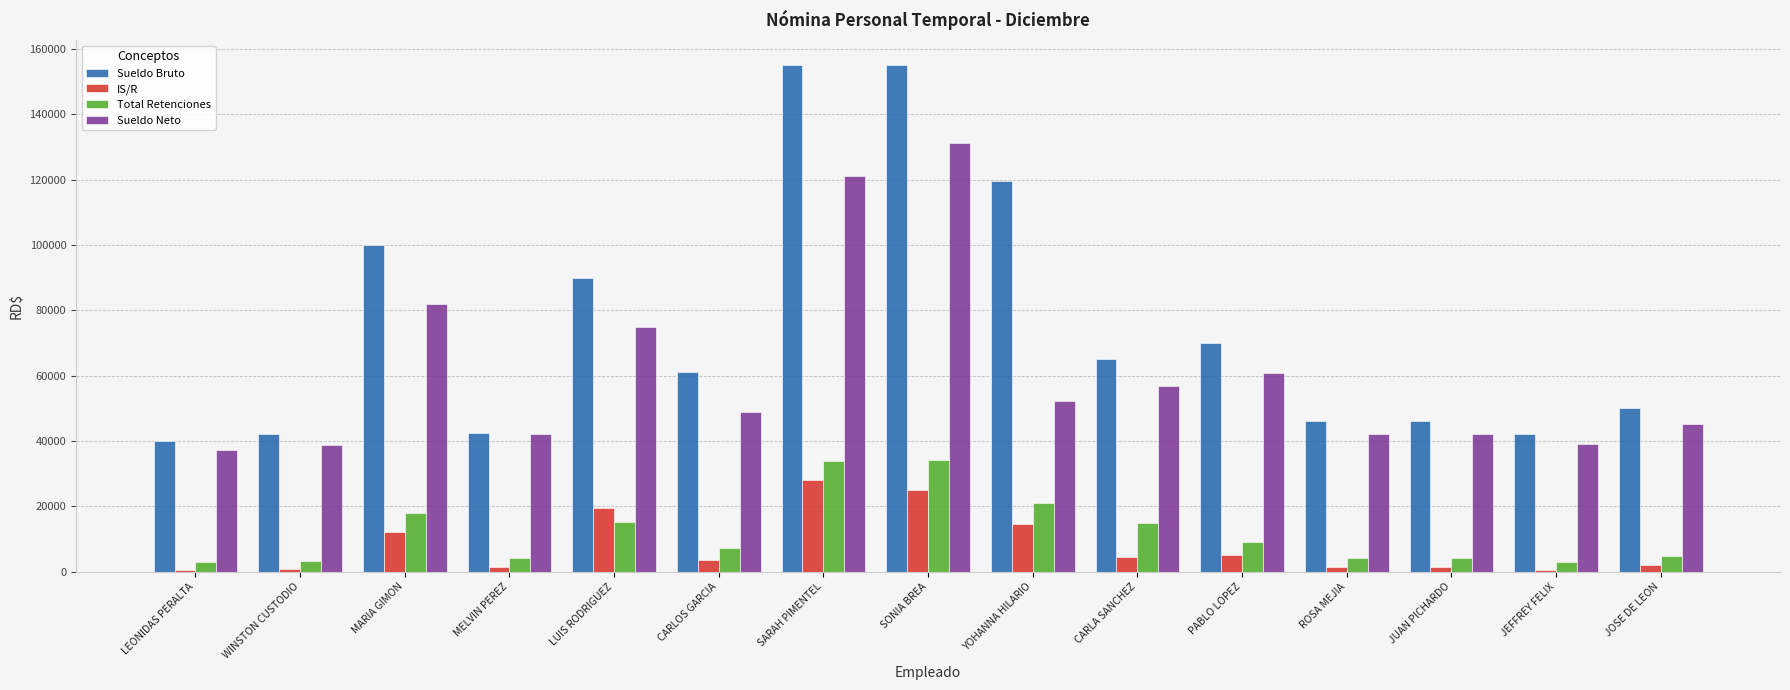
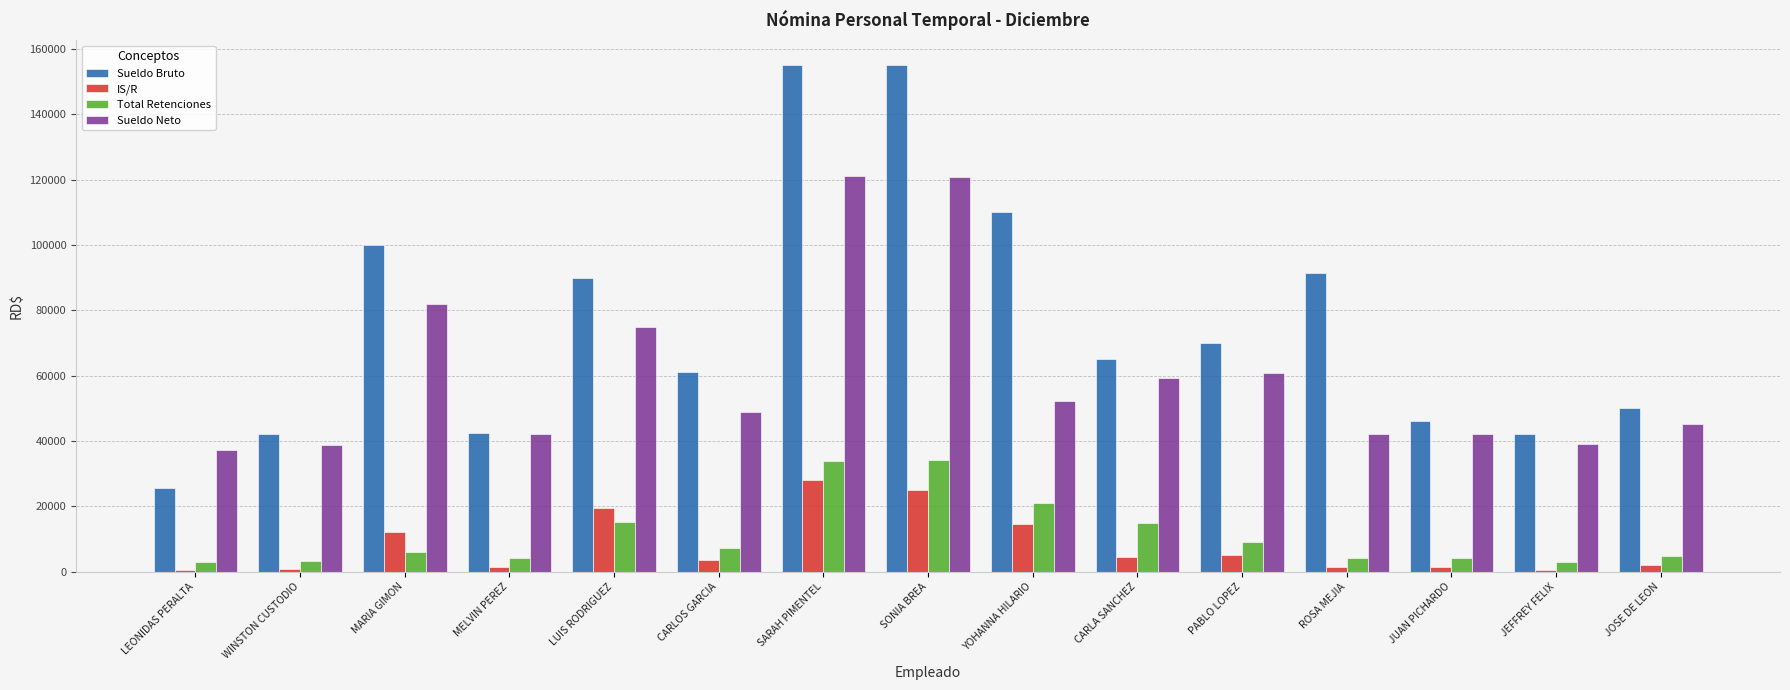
  {
    "Sueldo Bruto": {
-     "LEONIDAS PERALTA": 40000,
+     "LEONIDAS PERALTA": 26000,
      "WINSTON CUSTODIO": 42000,
      "MARIA GIMON": 100000,
      "MELVIN PEREZ": 42000,
      "LUIS RODRIGUEZ": 90000,
      "CARLOS GARCIA": 61000,
      "SARAH PIMENTEL": 155000,
      "SONIA BREA": 155000,
-     "YOHANNA HILARIO": 120000,
+     "YOHANNA HILARIO": 110000,
      "CARLA SANCHEZ": 65000,
      "PABLO LOPEZ": 70000,
-     "ROSA MEJIA": 46000,
+     "ROSA MEJIA": 91000,
      "JUAN PICHARDO": 46000,
      "JEFFREY FELIX": 42000,
      "JOSE DE LEON": 50000
    },
    "IS/R": {
      "MARIA GIMON": 12000,
      "MELVIN PEREZ": 1000,
      "LUIS RODRIGUEZ": 19000,
      "CARLOS GARCIA": 4000,
      "SARAH PIMENTEL": 28000,
      "SONIA BREA": 25000,
      "YOHANNA HILARIO": 14000,
      "CARLA SANCHEZ": 4000,
      "PABLO LOPEZ": 5000,
      "ROSA MEJIA": 1000,
      "JUAN PICHARDO": 1000,
      "JOSE DE LEON": 2000
    },
    "Total Retenciones": {
      "LEONIDAS PERALTA": 3000,
      "WINSTON CUSTODIO": 3000,
-     "MARIA GIMON": 18000,
+     "MARIA GIMON": 6000,
      "MELVIN PEREZ": 4000,
      "LUIS RODRIGUEZ": 15000,
      "CARLOS GARCIA": 7000,
      "SARAH PIMENTEL": 34000,
      "SONIA BREA": 34000,
      "YOHANNA HILARIO": 21000,
      "CARLA SANCHEZ": 15000,
      "PABLO LOPEZ": 9000,
      "ROSA MEJIA": 4000,
      "JUAN PICHARDO": 4000,
      "JEFFREY FELIX": 3000,
      "JOSE DE LEON": 5000
    },
    "Sueldo Neto": {
      "LEONIDAS PERALTA": 37000,
      "WINSTON CUSTODIO": 39000,
      "MARIA GIMON": 82000,
      "MELVIN PEREZ": 42000,
      "LUIS RODRIGUEZ": 75000,
      "CARLOS GARCIA": 49000,
      "SARAH PIMENTEL": 121000,
-     "SONIA BREA": 131000,
+     "SONIA BREA": 121000,
      "YOHANNA HILARIO": 52000,
-     "CARLA SANCHEZ": 57000,
+     "CARLA SANCHEZ": 59000,
      "PABLO LOPEZ": 61000,
      "ROSA MEJIA": 42000,
      "JUAN PICHARDO": 42000,
      "JEFFREY FELIX": 39000,
      "JOSE DE LEON": 45000
    }
  }
